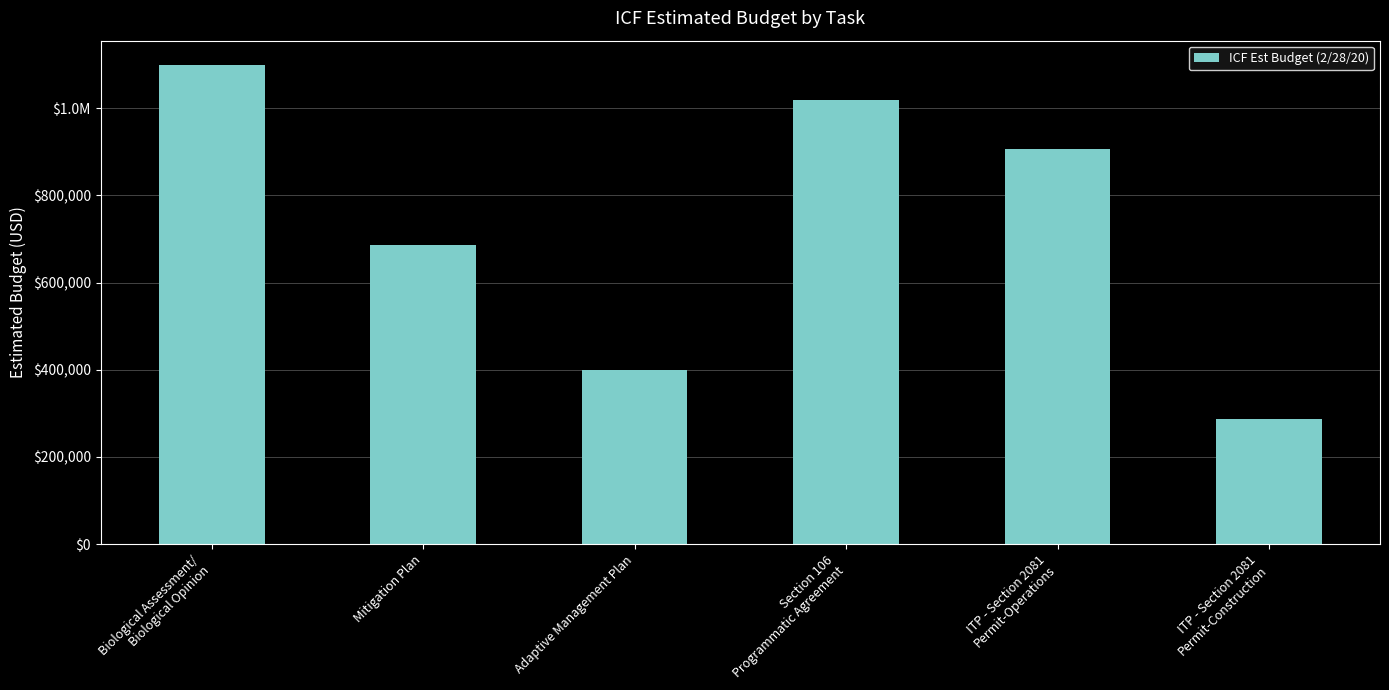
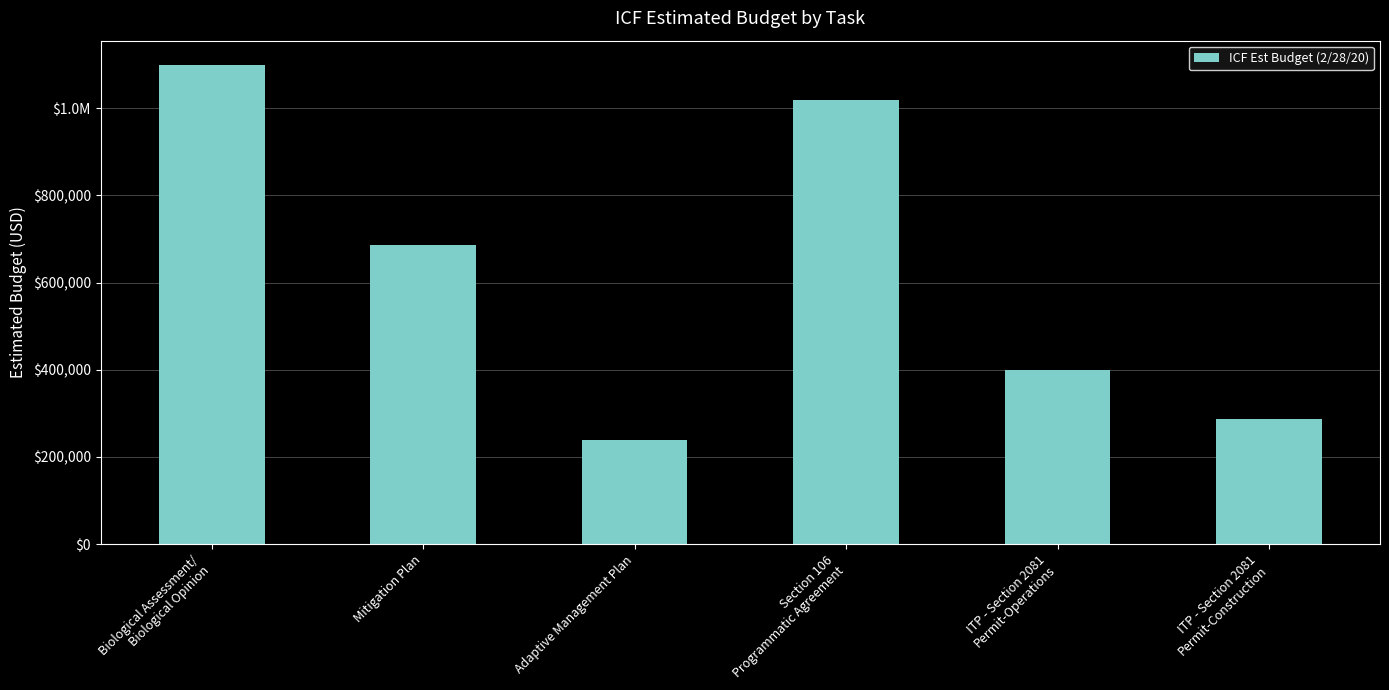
  {
    "Biological Assessment/ Biological Opinion": "$1,100,000",
    "Mitigation Plan": "$690,000",
-   "Adaptive Management Plan": "$400,000",
+   "Adaptive Management Plan": "$240,000",
    "Section 106 Programmatic Agreement": "$1,020,000",
-   "ITP - Section 2081 Permit-Operations": "$910,000",
+   "ITP - Section 2081 Permit-Operations": "$400,000",
    "ITP - Section 2081 Permit-Construction": "$290,000"
  }
